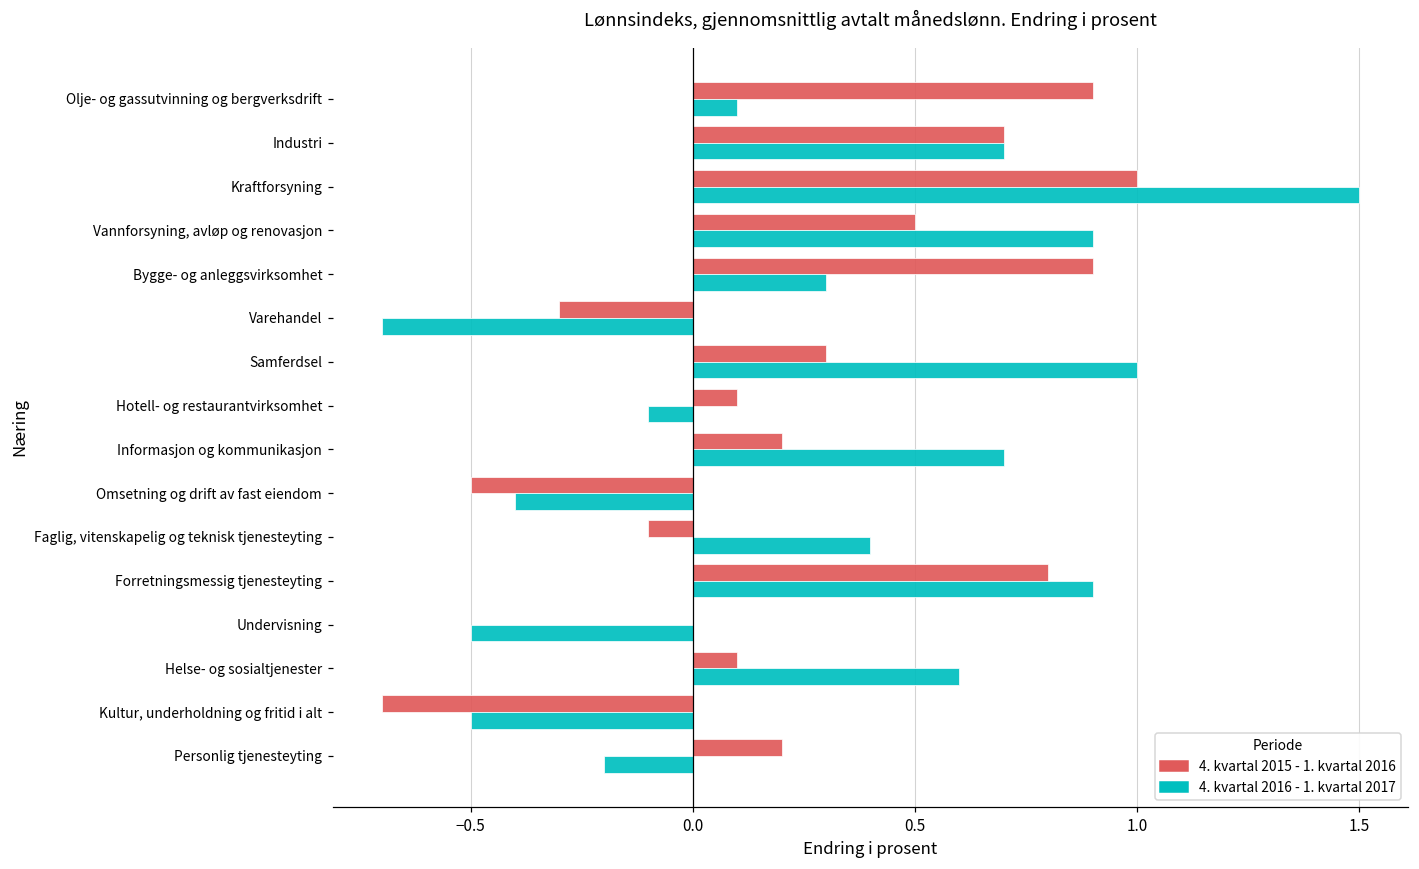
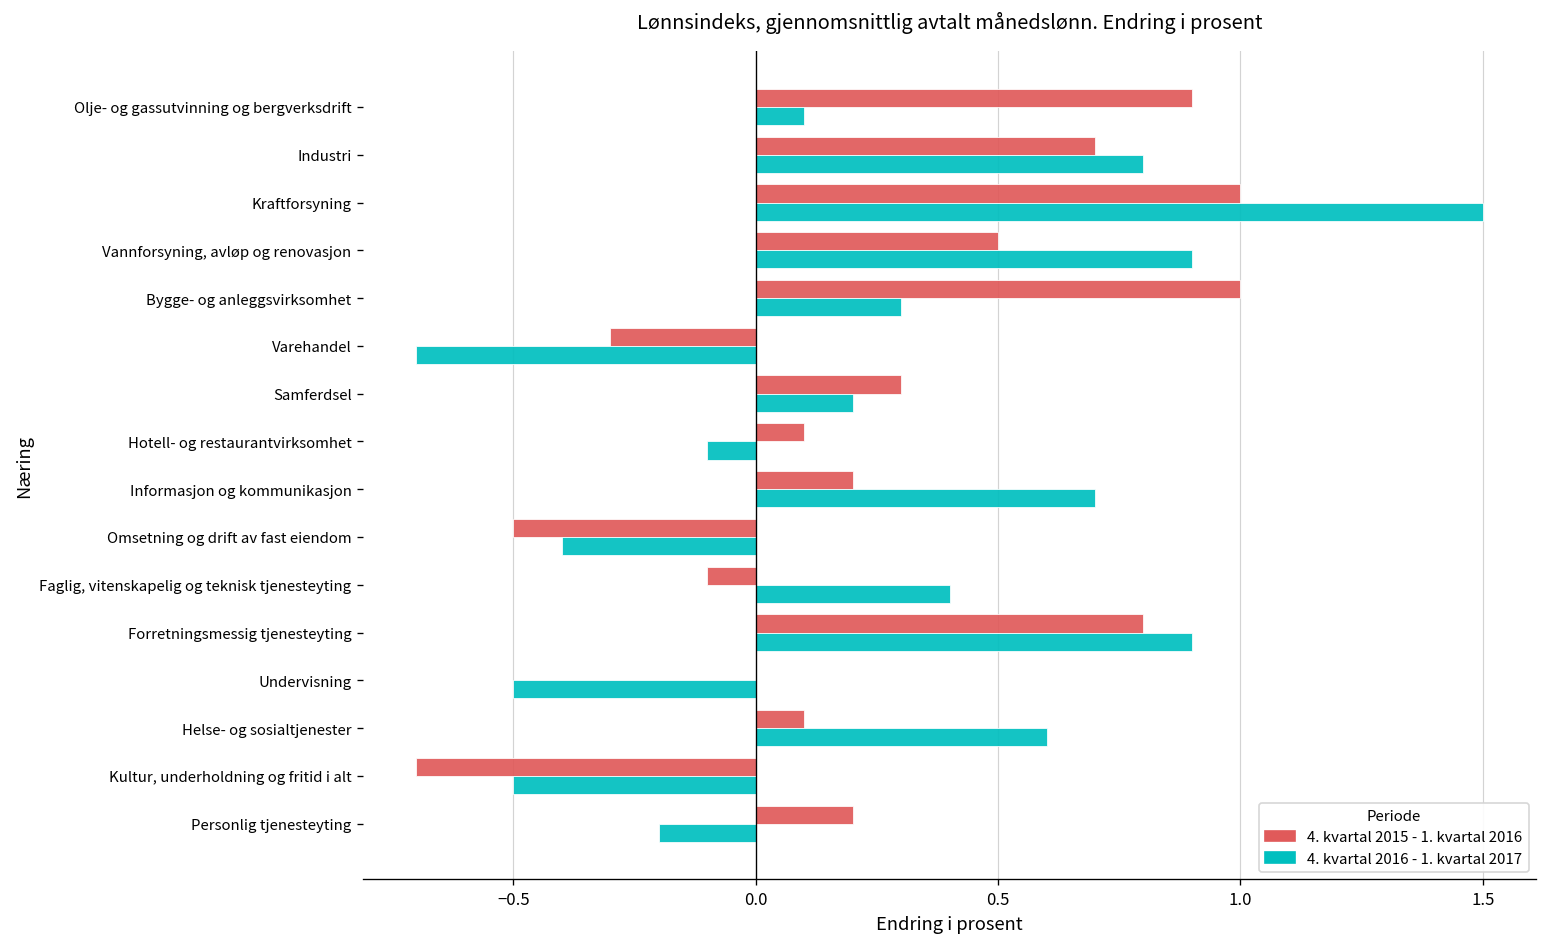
  {
    "4. kvartal 2015 - 1. kvartal 2016": {
      "Olje- og gassutvinning og bergverksdrift": 0.9,
      "Industri": 0.7,
      "Kraftforsyning": 1.0,
      "Vannforsyning, avløp og renovasjon": 0.5,
-     "Bygge- og anleggsvirksomhet": 0.9,
+     "Bygge- og anleggsvirksomhet": 1.0,
      "Varehandel": -0.3,
      "Samferdsel": 0.3,
      "Hotell- og restaurantvirksomhet": 0.1,
      "Informasjon og kommunikasjon": 0.2,
      "Omsetning og drift av fast eiendom": -0.5,
      "Faglig, vitenskapelig og teknisk tjenesteyting": -0.1,
      "Forretningsmessig tjenesteyting": 0.8,
      "Undervisning": 0.0,
      "Helse- og sosialtjenester": 0.1,
      "Kultur, underholdning og fritid i alt": -0.7,
      "Personlig tjenesteyting": 0.2
    },
    "4. kvartal 2016 - 1. kvartal 2017": {
      "Olje- og gassutvinning og bergverksdrift": 0.1,
-     "Industri": 0.7,
+     "Industri": 0.8,
      "Kraftforsyning": 1.5,
      "Vannforsyning, avløp og renovasjon": 0.9,
      "Bygge- og anleggsvirksomhet": 0.3,
      "Varehandel": -0.7,
-     "Samferdsel": 1.0,
+     "Samferdsel": 0.2,
      "Hotell- og restaurantvirksomhet": -0.1,
      "Informasjon og kommunikasjon": 0.7,
      "Omsetning og drift av fast eiendom": -0.4,
      "Faglig, vitenskapelig og teknisk tjenesteyting": 0.4,
      "Forretningsmessig tjenesteyting": 0.9,
      "Undervisning": -0.5,
      "Helse- og sosialtjenester": 0.6,
      "Kultur, underholdning og fritid i alt": -0.5,
      "Personlig tjenesteyting": -0.2
    }
  }
